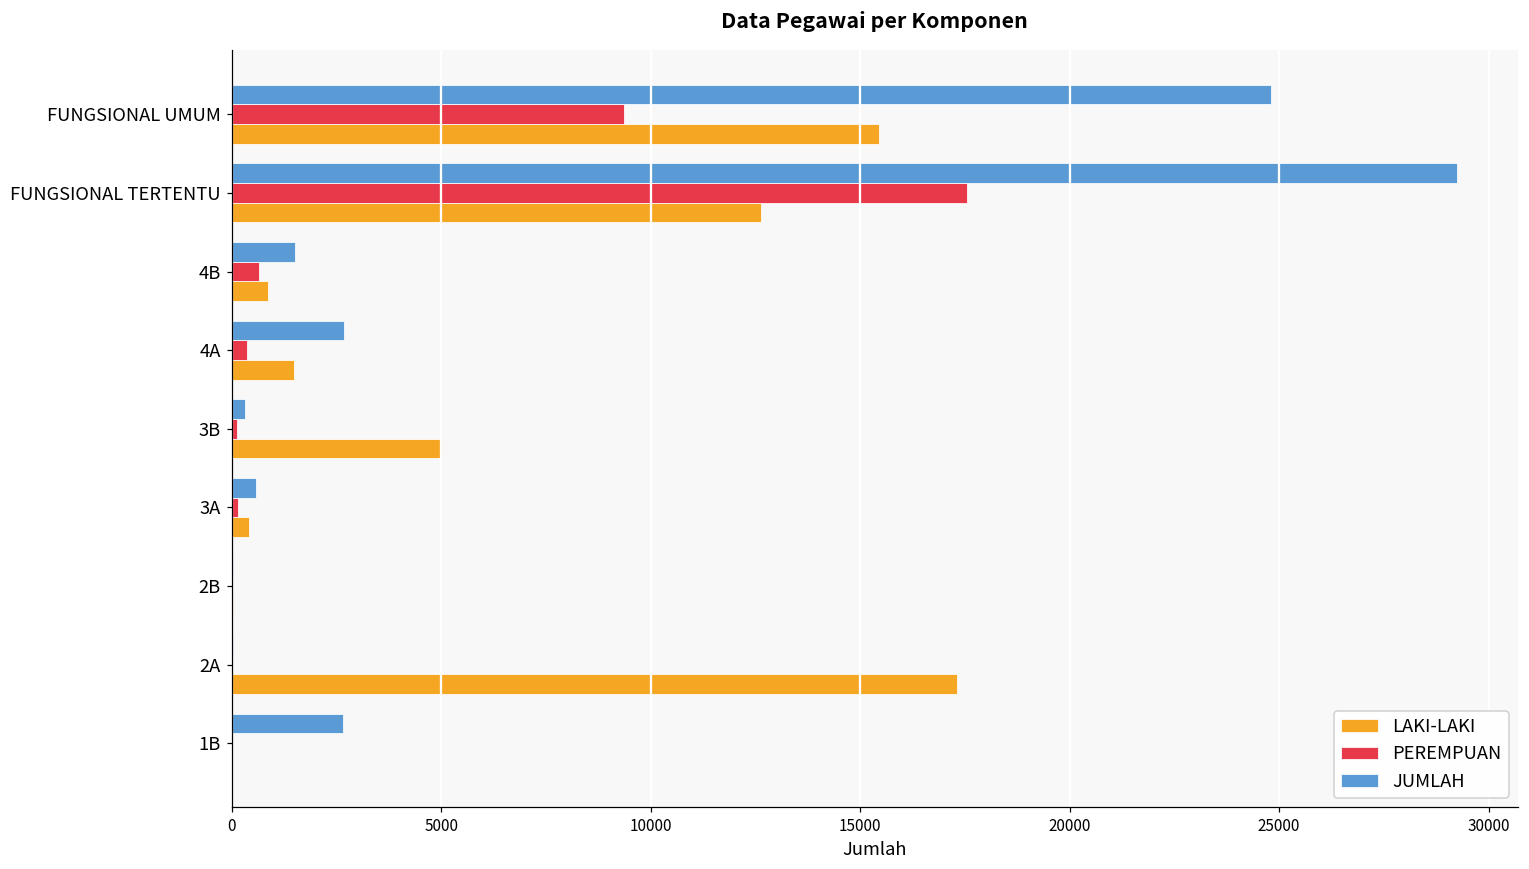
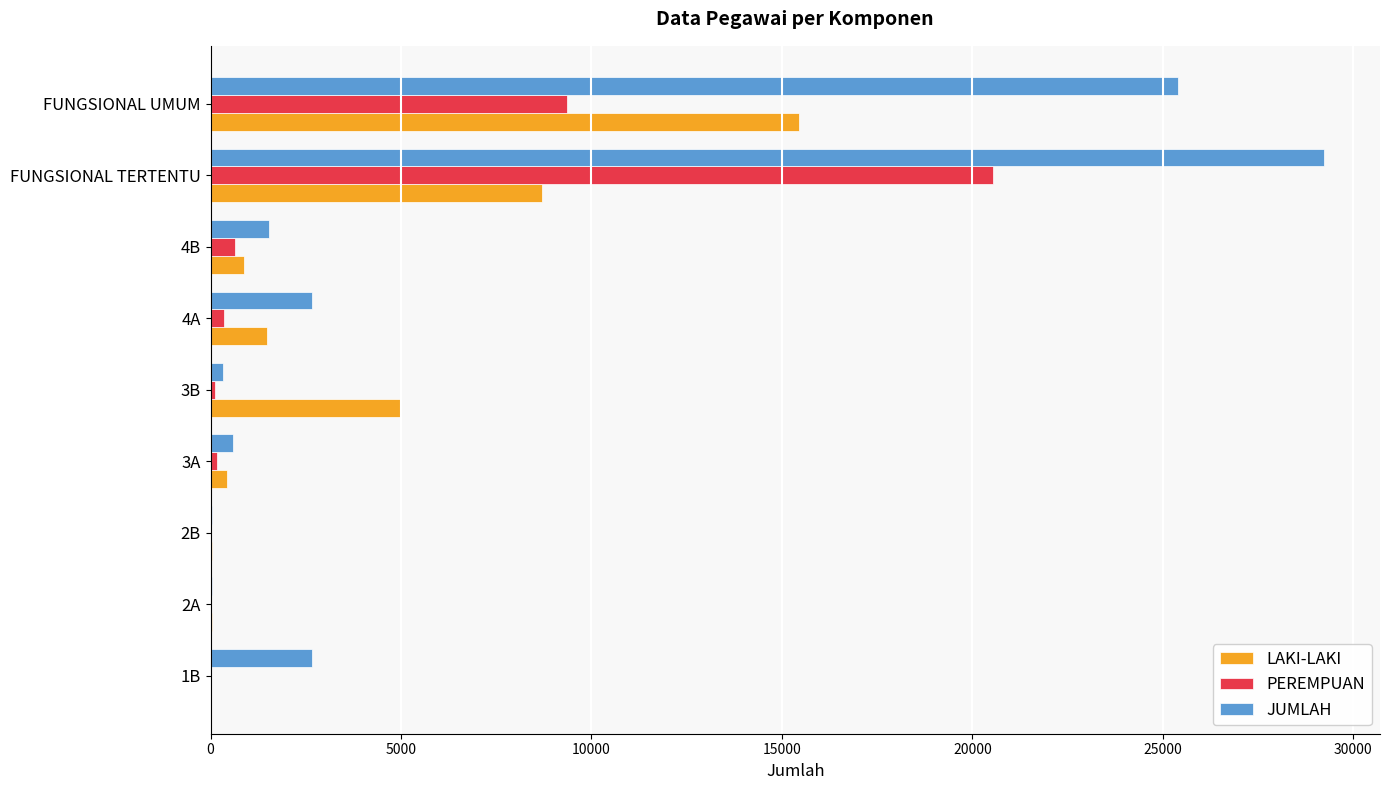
  {
    "LAKI-LAKI": {
      "FUNGSIONAL UMUM": 15400,
-     "FUNGSIONAL TERTENTU": 12600,
+     "FUNGSIONAL TERTENTU": 8700,
      "4B": 900,
      "4A": 1500,
      "3B": 5000,
      "3A": 400,
-     "2A": 17300
+     "2A": 0
    },
    "PEREMPUAN": {
      "FUNGSIONAL UMUM": 9400,
-     "FUNGSIONAL TERTENTU": 17500,
+     "FUNGSIONAL TERTENTU": 20500,
      "4B": 600,
      "4A": 400,
      "3B": 100,
      "3A": 200,
      "1B": 0
    },
    "JUMLAH": {
-     "FUNGSIONAL UMUM": 24800,
+     "FUNGSIONAL UMUM": 25400,
      "FUNGSIONAL TERTENTU": 29200,
      "4B": 1500,
      "4A": 2700,
      "3B": 300,
      "3A": 600,
      "1B": 2700
    }
  }
